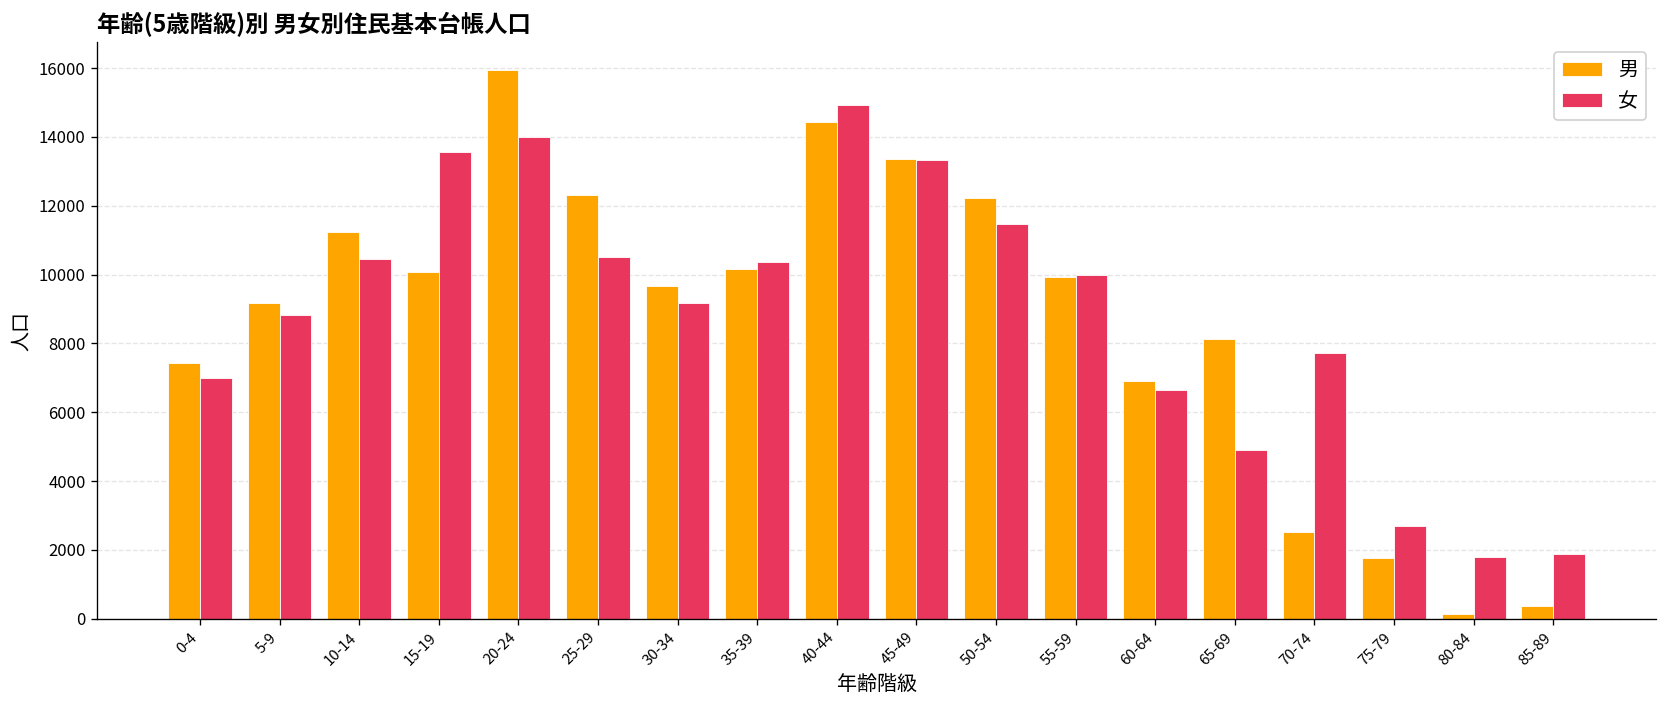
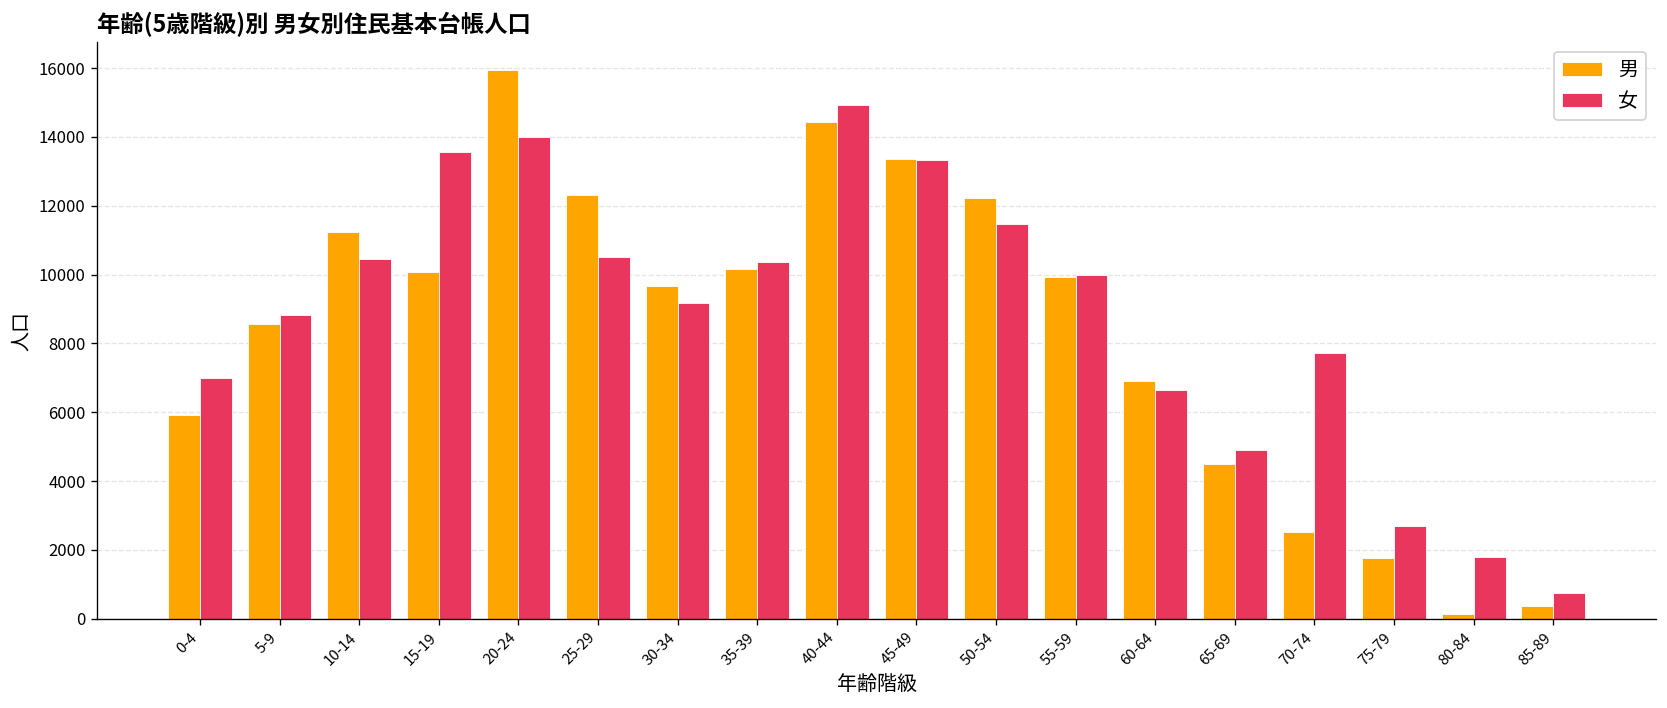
  {
    "男": {
-     "0-4": 7400,
-     "5-9": 9200,
+     "0-4": 5900,
+     "5-9": 8600,
      "10-14": 11200,
      "15-19": 10100,
      "20-24": 15900,
      "25-29": 12300,
      "30-34": 9700,
      "35-39": 10200,
      "40-44": 14400,
      "45-49": 13400,
      "50-54": 12200,
      "55-59": 9900,
      "60-64": 6900,
-     "65-69": 8100,
+     "65-69": 4500,
      "70-74": 2500,
      "75-79": 1800,
      "80-84": 100,
      "85-89": 400
    },
    "女": {
      "0-4": 7000,
      "5-9": 8800,
      "10-14": 10500,
      "15-19": 13600,
      "20-24": 14000,
      "25-29": 10500,
      "30-34": 9200,
      "35-39": 10400,
      "40-44": 14900,
      "45-49": 13300,
      "50-54": 11500,
      "55-59": 10000,
      "60-64": 6600,
      "65-69": 4900,
      "70-74": 7700,
      "75-79": 2700,
      "80-84": 1800,
-     "85-89": 1900
+     "85-89": 800
    }
  }
